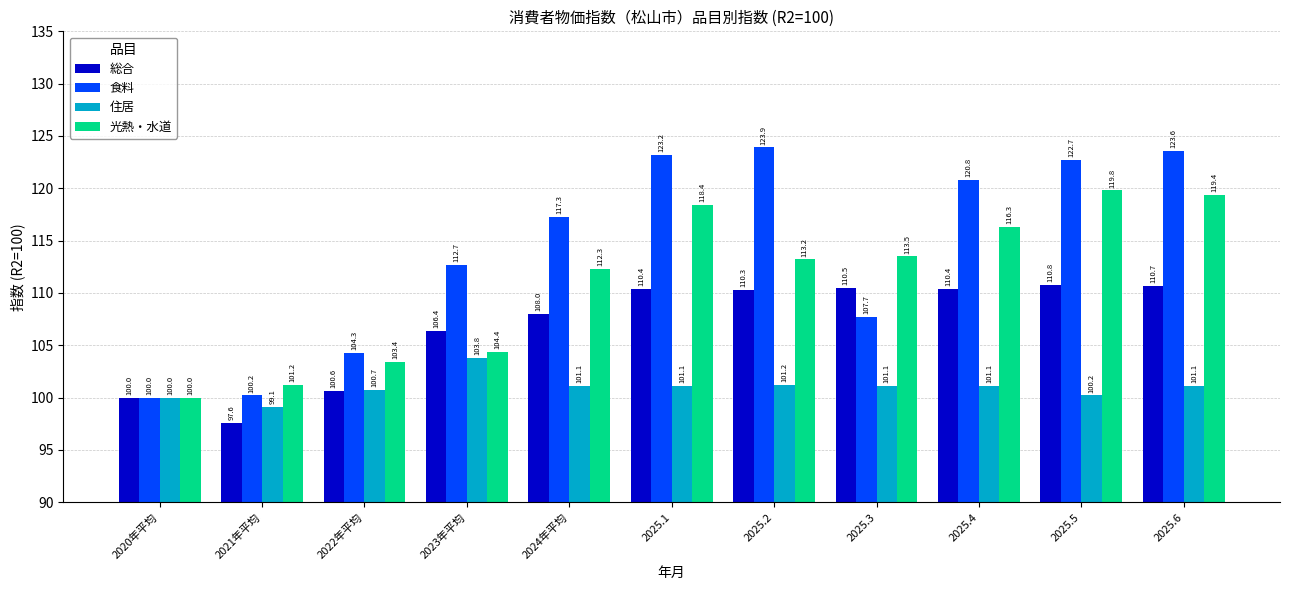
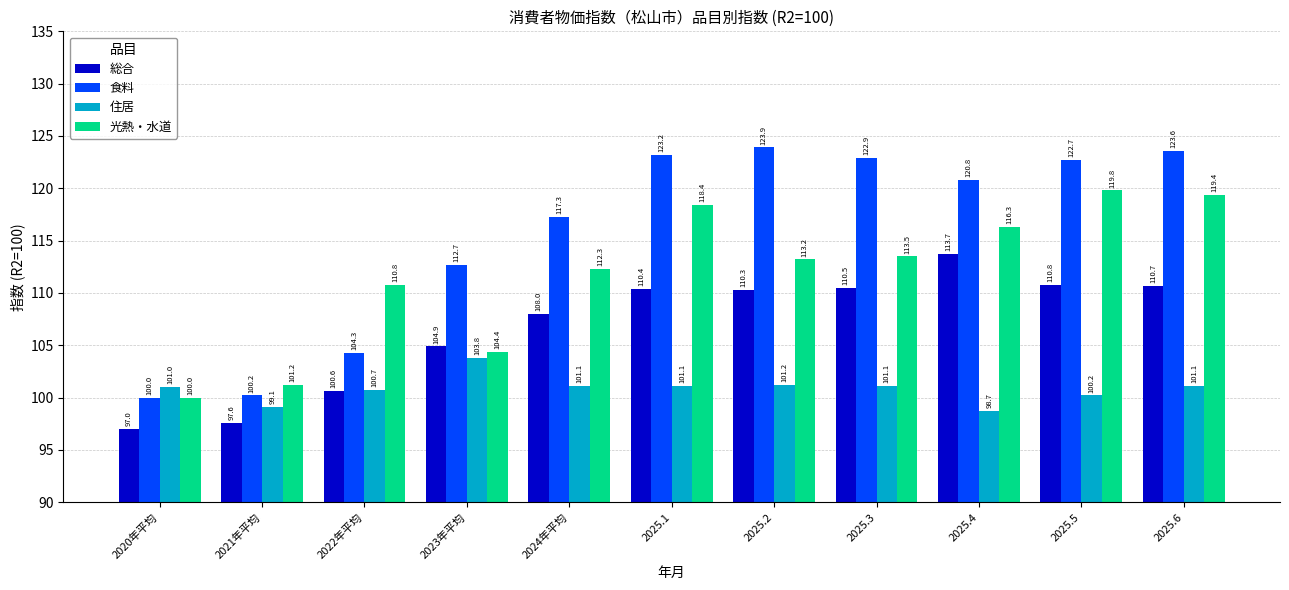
  {
    "総合": {
-     "2020年平均": 100.0,
+     "2020年平均": 97.0,
      "2021年平均": 97.6,
      "2022年平均": 100.6,
-     "2023年平均": 106.4,
+     "2023年平均": 104.9,
      "2024年平均": 108.0,
      "2025.1": 110.4,
      "2025.2": 110.3,
      "2025.3": 110.5,
-     "2025.4": 110.4,
+     "2025.4": 113.7,
      "2025.5": 110.8,
      "2025.6": 110.7
    },
    "食料": {
      "2020年平均": 100.0,
      "2021年平均": 100.2,
      "2022年平均": 104.3,
      "2023年平均": 112.7,
      "2024年平均": 117.3,
      "2025.1": 123.2,
      "2025.2": 123.9,
-     "2025.3": 107.7,
+     "2025.3": 122.9,
      "2025.4": 120.8,
      "2025.5": 122.7,
      "2025.6": 123.6
    },
    "住居": {
-     "2020年平均": 100.0,
+     "2020年平均": 101.0,
      "2021年平均": 99.1,
      "2022年平均": 100.7,
      "2023年平均": 103.8,
      "2024年平均": 101.1,
      "2025.1": 101.1,
      "2025.2": 101.2,
      "2025.3": 101.1,
-     "2025.4": 101.1,
+     "2025.4": 98.7,
      "2025.5": 100.2,
      "2025.6": 101.1
    },
    "光熱・水道": {
      "2020年平均": 100.0,
      "2021年平均": 101.2,
-     "2022年平均": 103.4,
+     "2022年平均": 110.8,
      "2023年平均": 104.4,
      "2024年平均": 112.3,
      "2025.1": 118.4,
      "2025.2": 113.2,
      "2025.3": 113.5,
      "2025.4": 116.3,
      "2025.5": 119.8,
      "2025.6": 119.4
    }
  }
